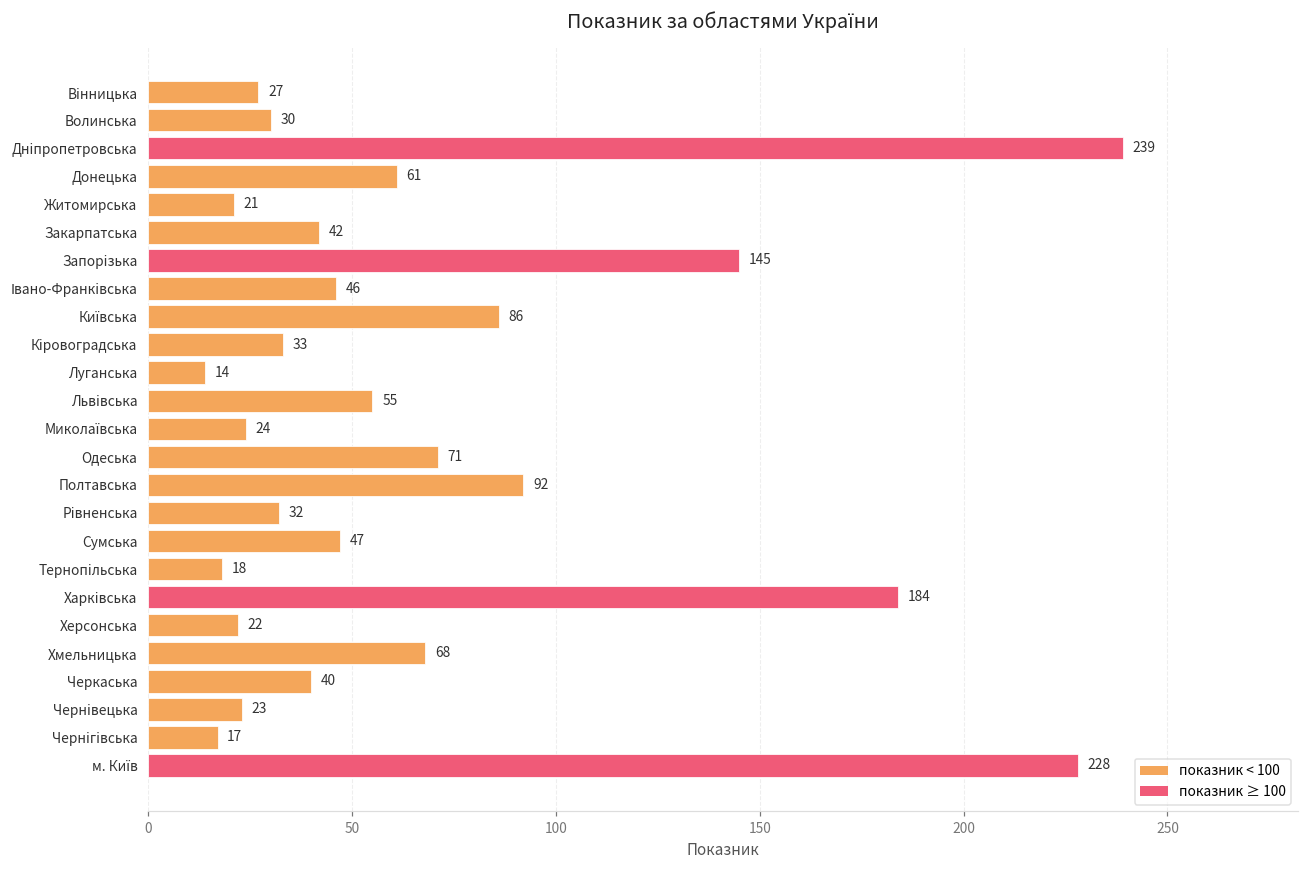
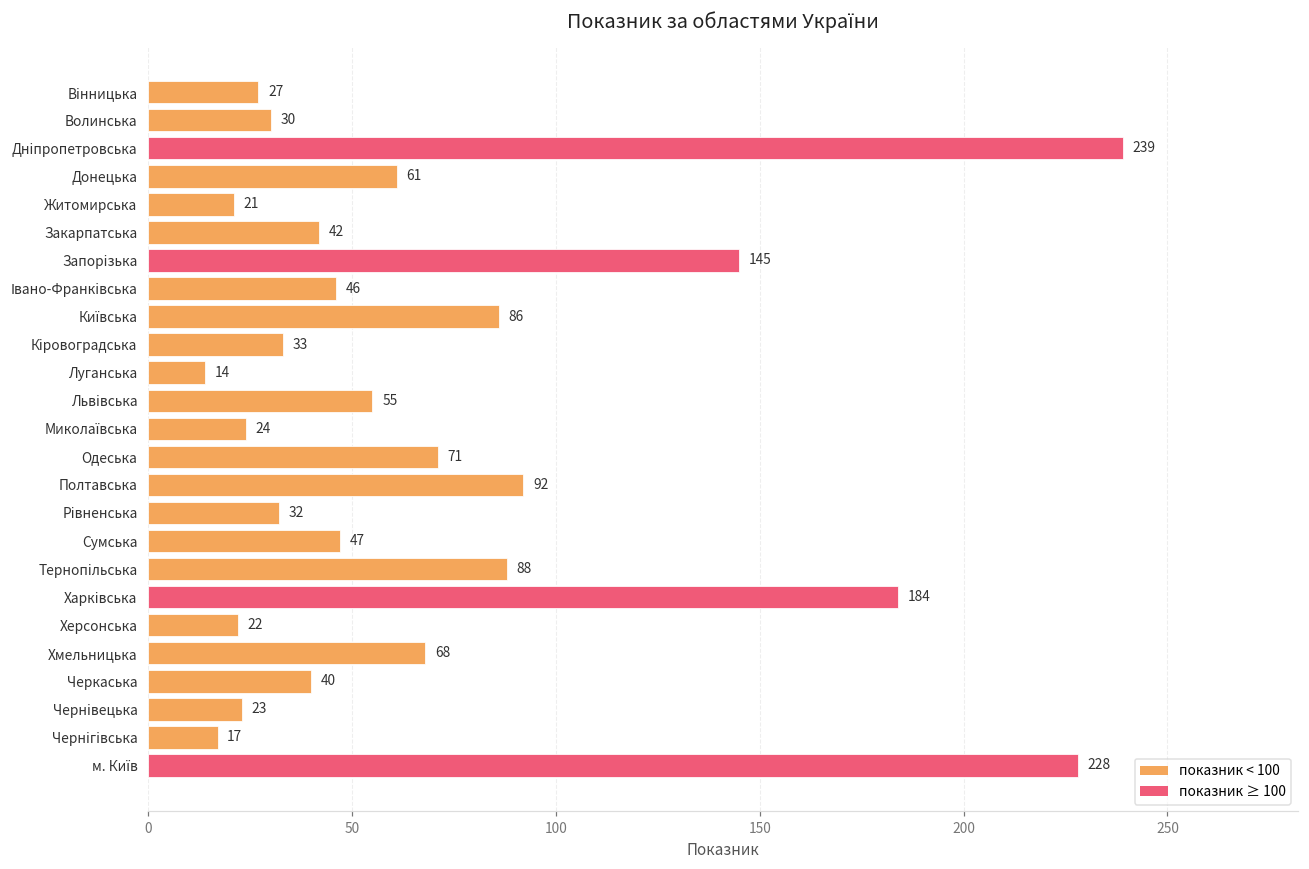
  {
    "Вінницька": 27,
    "Волинська": 30,
    "Дніпропетровська": 239,
    "Донецька": 61,
    "Житомирська": 21,
    "Закарпатська": 42,
    "Запорізька": 145,
    "Івано-Франківська": 46,
    "Київська": 86,
    "Кіровоградська": 33,
    "Луганська": 14,
    "Львівська": 55,
    "Миколаївська": 24,
    "Одеська": 71,
    "Полтавська": 92,
    "Рівненська": 32,
    "Сумська": 47,
-   "Тернопільська": 18,
+   "Тернопільська": 88,
    "Харківська": 184,
    "Херсонська": 22,
    "Хмельницька": 68,
    "Черкаська": 40,
    "Чернівецька": 23,
    "Чернігівська": 17,
    "м. Київ": 228
  }
